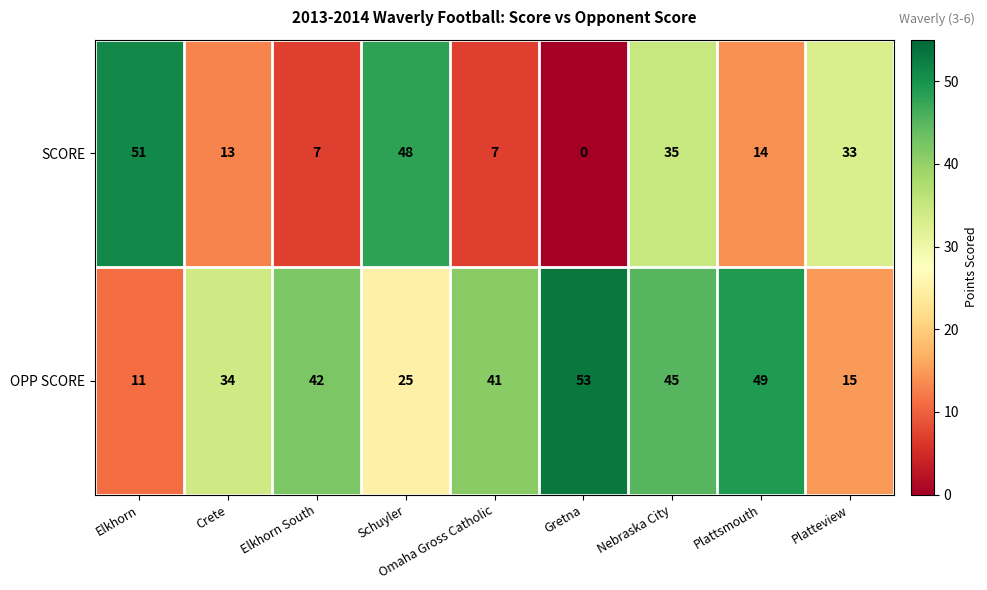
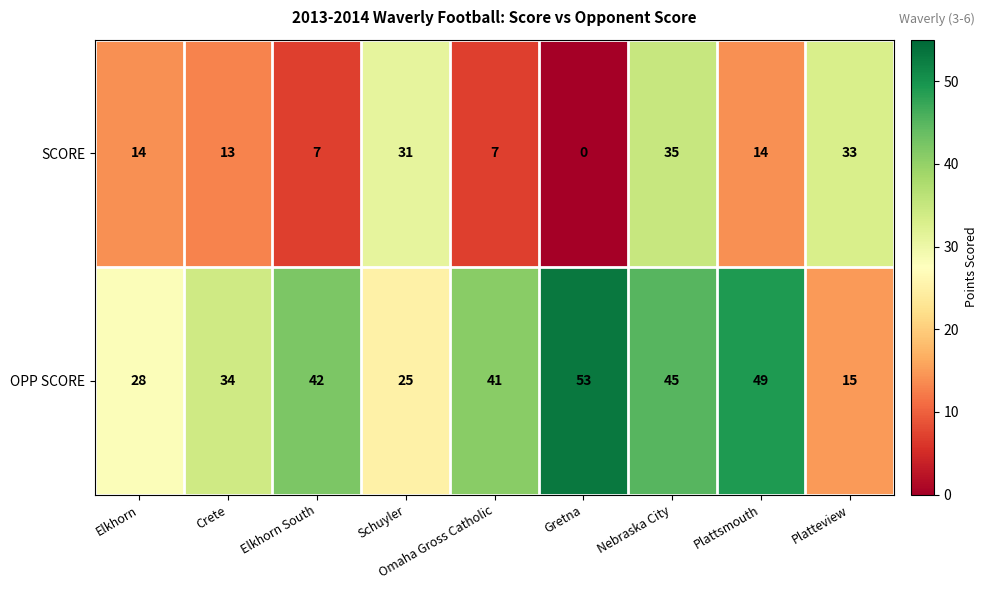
  {
    "SCORE": {
-     "Elkhorn": 51,
+     "Elkhorn": 14,
      "Crete": 13,
      "Elkhorn South": 7,
-     "Schuyler": 48,
+     "Schuyler": 31,
      "Omaha Gross Catholic": 7,
      "Gretna": 0,
      "Nebraska City": 35,
      "Plattsmouth": 14,
      "Platteview": 33
    },
    "OPP SCORE": {
-     "Elkhorn": 11,
+     "Elkhorn": 28,
      "Crete": 34,
      "Elkhorn South": 42,
      "Schuyler": 25,
      "Omaha Gross Catholic": 41,
      "Gretna": 53,
      "Nebraska City": 45,
      "Plattsmouth": 49,
      "Platteview": 15
    }
  }
